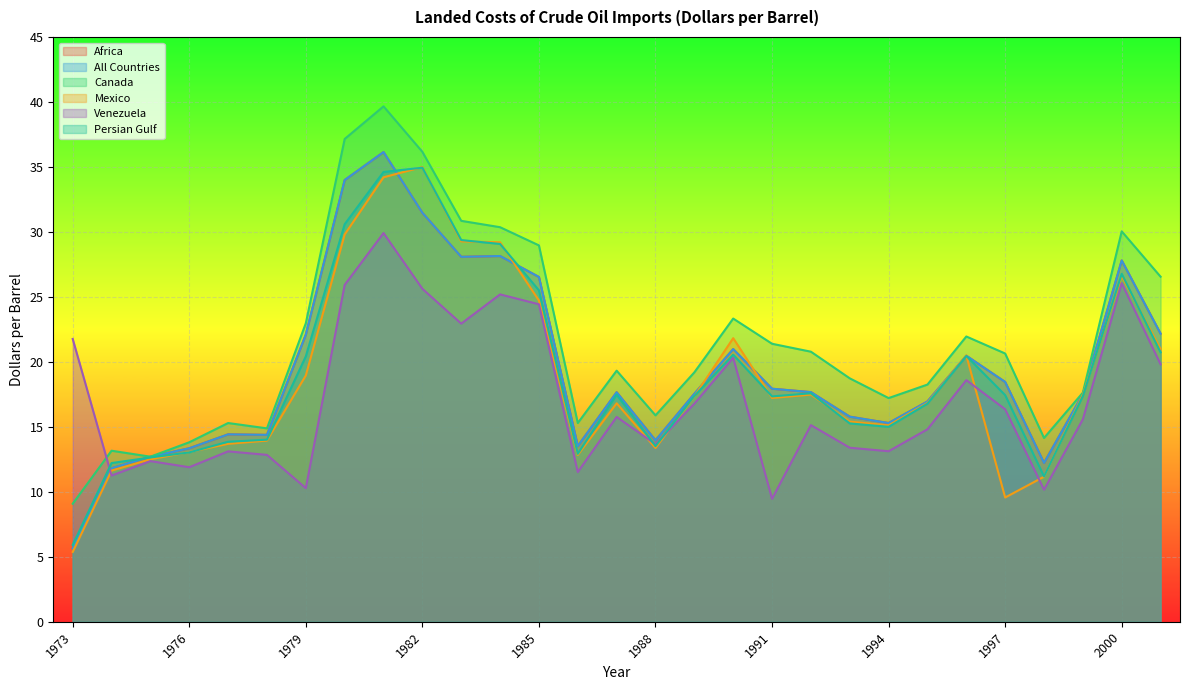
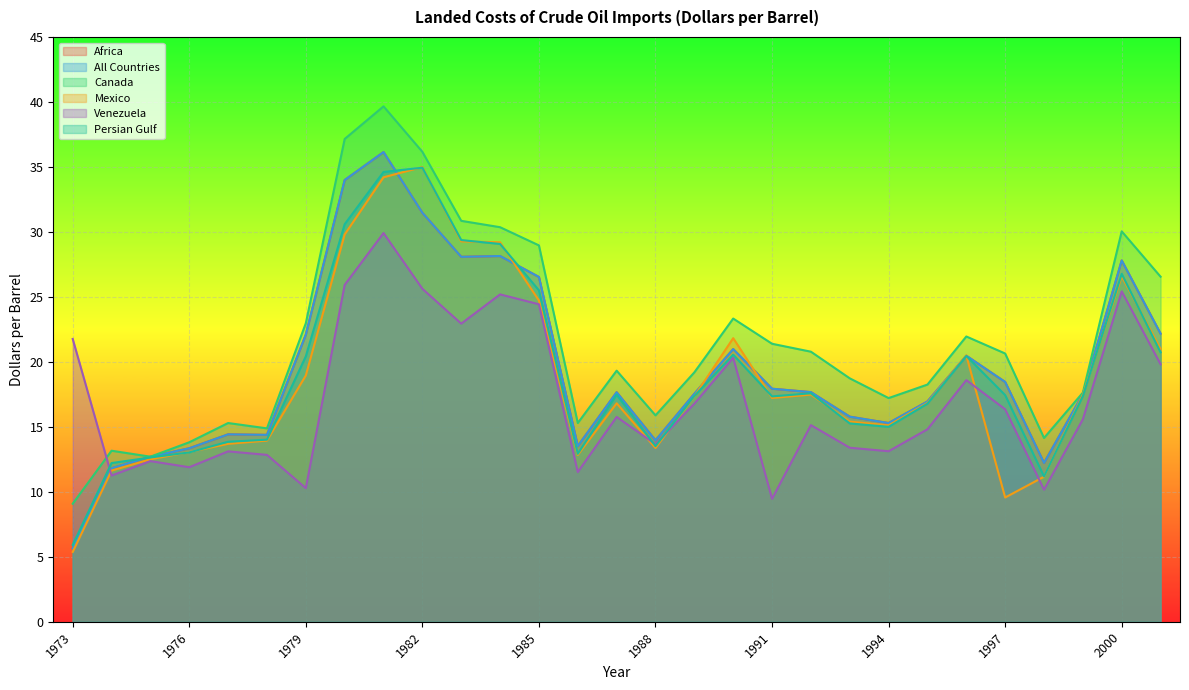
  {
    "Mexico": {
      "1973": 5.4,
      "1979": 19.0,
      "1985": 24.7,
      "1997": 9.6
    },
    "Venezuela": {
      "1973": 21.8,
      "1976": 11.9,
      "1979": 10.3,
      "1982": 25.6,
      "1985": 24.4,
      "1991": 9.5,
      "1994": 13.1,
      "1997": 16.4,
-     "2000": 26.1
+     "2000": 25.4
    }
  }
